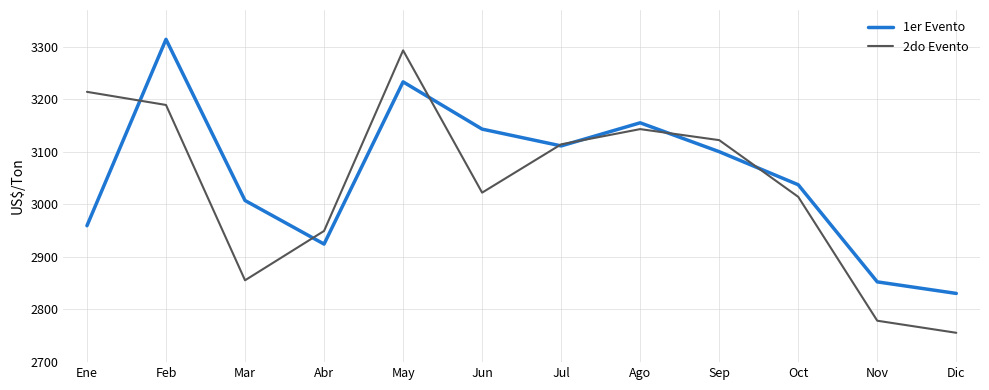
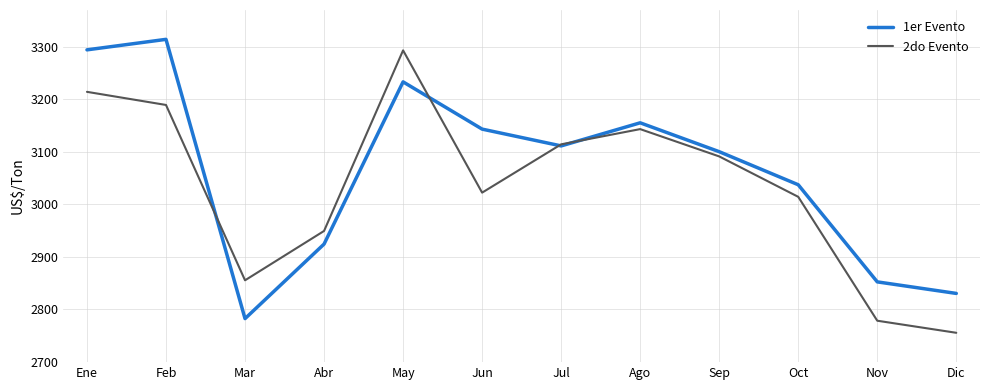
  {
    "1er Evento": {
-     "Ene": 2960,
+     "Ene": 3290,
      "Feb": 3310,
-     "Mar": 3010,
+     "Mar": 2780,
      "Abr": 2920,
      "May": 3230,
      "Jun": 3140,
      "Ago": 3160,
      "Sep": 3100,
      "Oct": 3040,
      "Nov": 2850,
      "Dic": 2830
    },
    "2do Evento": {
      "Ene": 3210,
      "Feb": 3190,
      "Mar": 2860,
      "Abr": 2950,
      "May": 3290,
      "Jun": 3020,
      "Ago": 3140,
-     "Sep": 3120,
+     "Sep": 3090,
      "Oct": 3010,
      "Nov": 2780,
      "Dic": 2760
    }
  }
